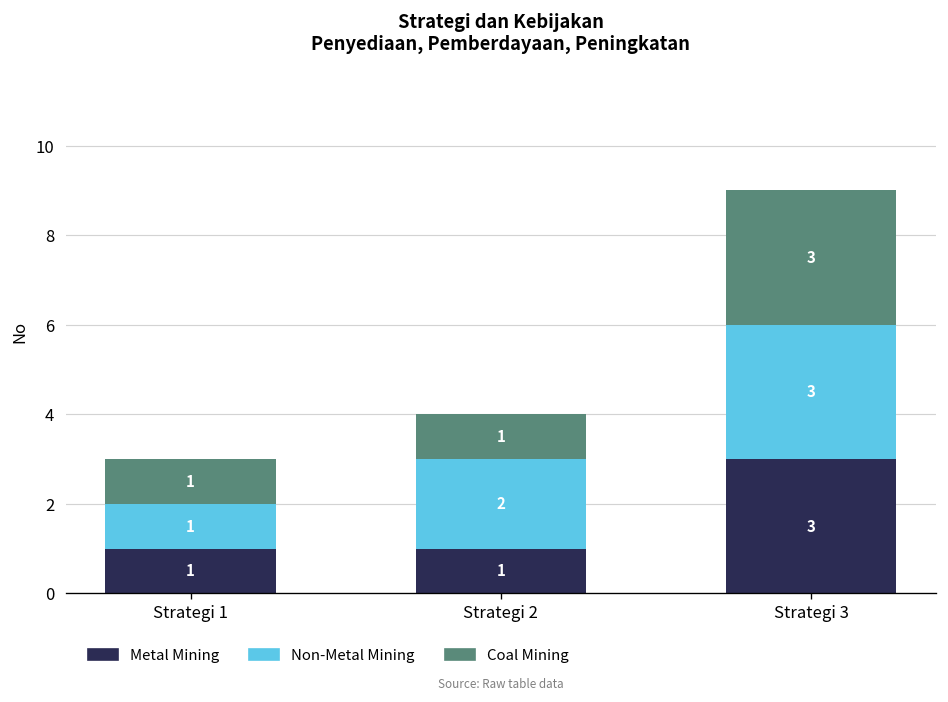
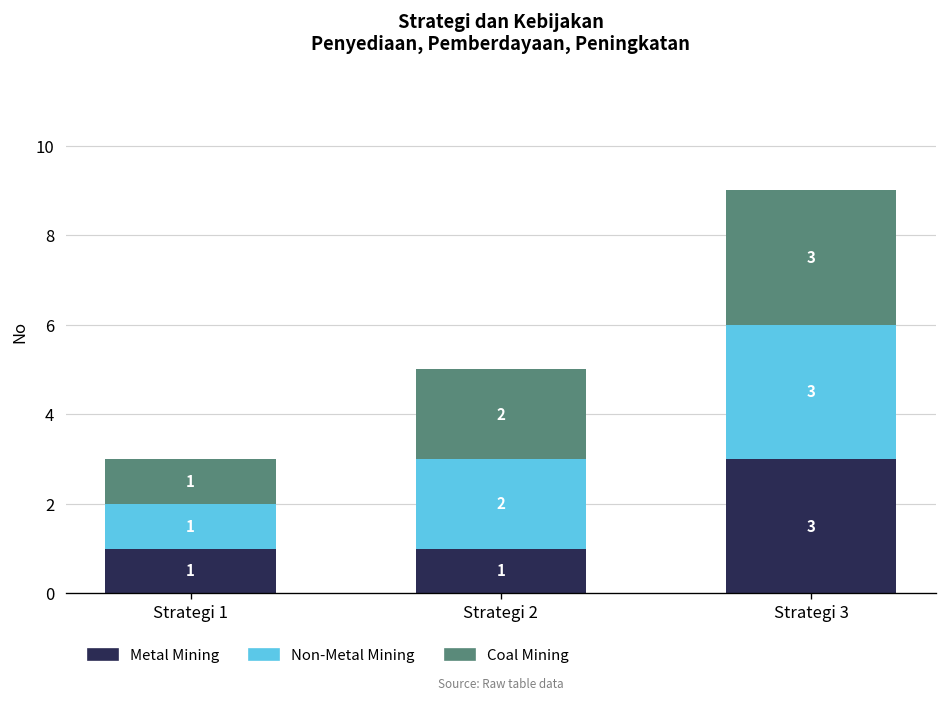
  {
    "Metal Mining": {
      "Strategi 1": 1,
      "Strategi 2": 1,
      "Strategi 3": 3
    },
    "Non-Metal Mining": {
      "Strategi 1": 1,
      "Strategi 2": 2,
      "Strategi 3": 3
    },
    "Coal Mining": {
      "Strategi 1": 1,
-     "Strategi 2": 1,
+     "Strategi 2": 2,
      "Strategi 3": 3
    }
  }
